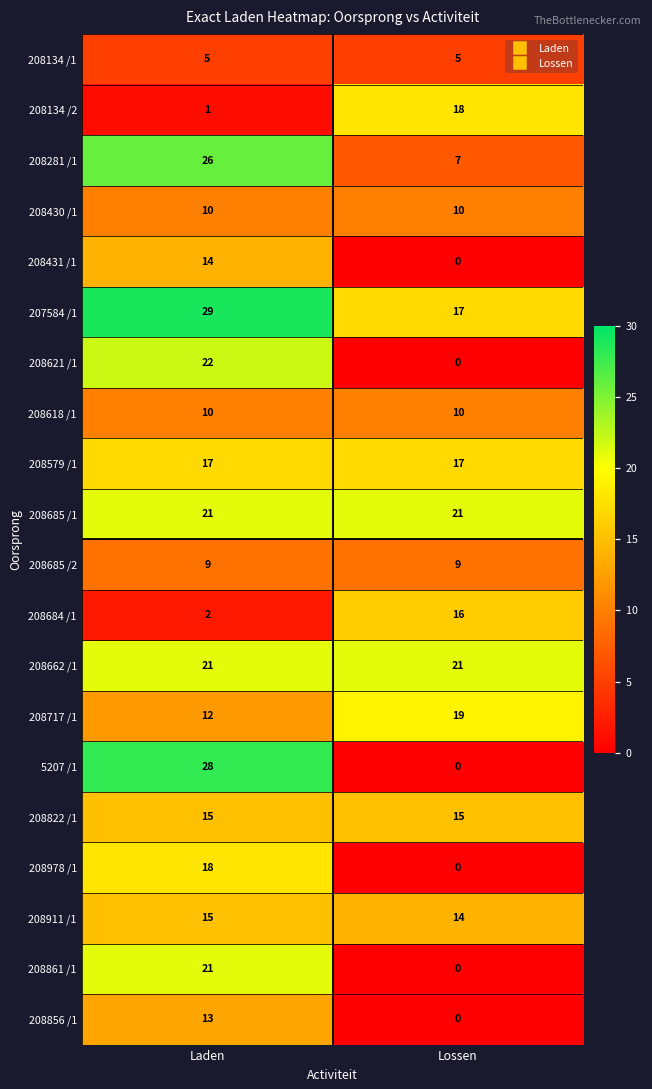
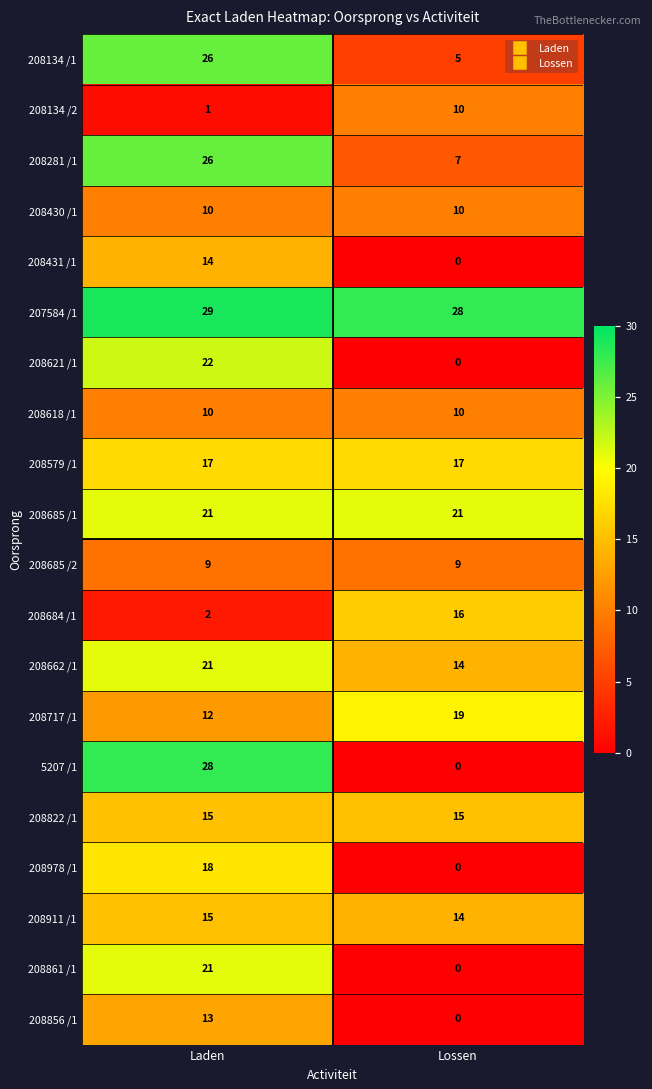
  {
    "208134 /1": {
-     "Laden": 5,
+     "Laden": 26,
      "Lossen": 5
    },
    "208134 /2": {
      "Laden": 1,
-     "Lossen": 18
+     "Lossen": 10
    },
    "208281 /1": {
      "Laden": 26,
      "Lossen": 7
    },
    "208430 /1": {
      "Laden": 10,
      "Lossen": 10
    },
    "208431 /1": {
      "Laden": 14,
      "Lossen": 0
    },
    "207584 /1": {
      "Laden": 29,
-     "Lossen": 17
+     "Lossen": 28
    },
    "208621 /1": {
      "Laden": 22,
      "Lossen": 0
    },
    "208618 /1": {
      "Laden": 10,
      "Lossen": 10
    },
    "208579 /1": {
      "Laden": 17,
      "Lossen": 17
    },
    "208685 /1": {
      "Laden": 21,
      "Lossen": 21
    },
    "208685 /2": {
      "Laden": 9,
      "Lossen": 9
    },
    "208684 /1": {
      "Laden": 2,
      "Lossen": 16
    },
    "208662 /1": {
      "Laden": 21,
-     "Lossen": 21
+     "Lossen": 14
    },
    "208717 /1": {
      "Laden": 12,
      "Lossen": 19
    },
    "5207 /1": {
      "Laden": 28,
      "Lossen": 0
    },
    "208822 /1": {
      "Laden": 15,
      "Lossen": 15
    },
    "208978 /1": {
      "Laden": 18,
      "Lossen": 0
    },
    "208911 /1": {
      "Laden": 15,
      "Lossen": 14
    },
    "208861 /1": {
      "Laden": 21,
      "Lossen": 0
    },
    "208856 /1": {
      "Laden": 13,
      "Lossen": 0
    }
  }
